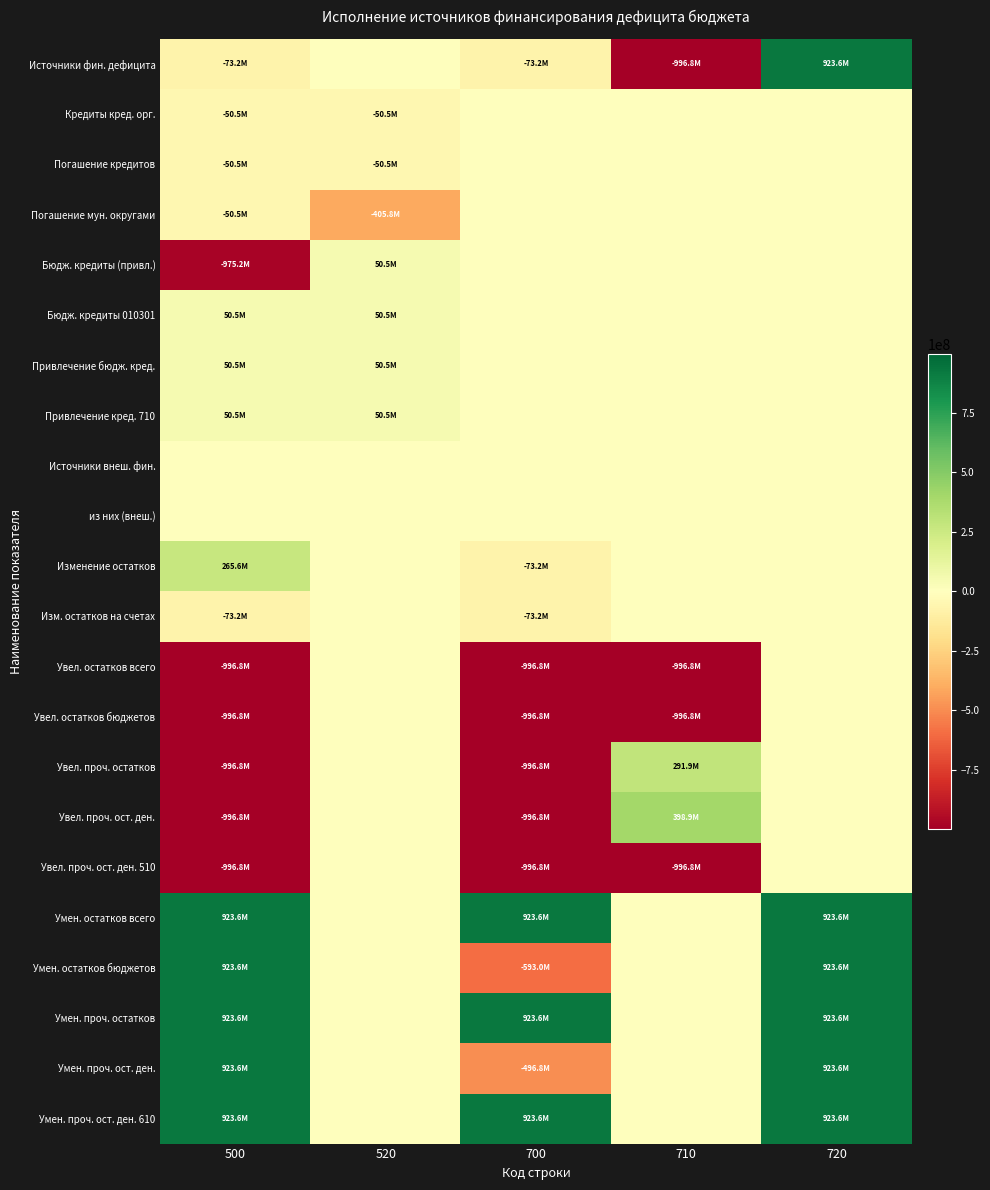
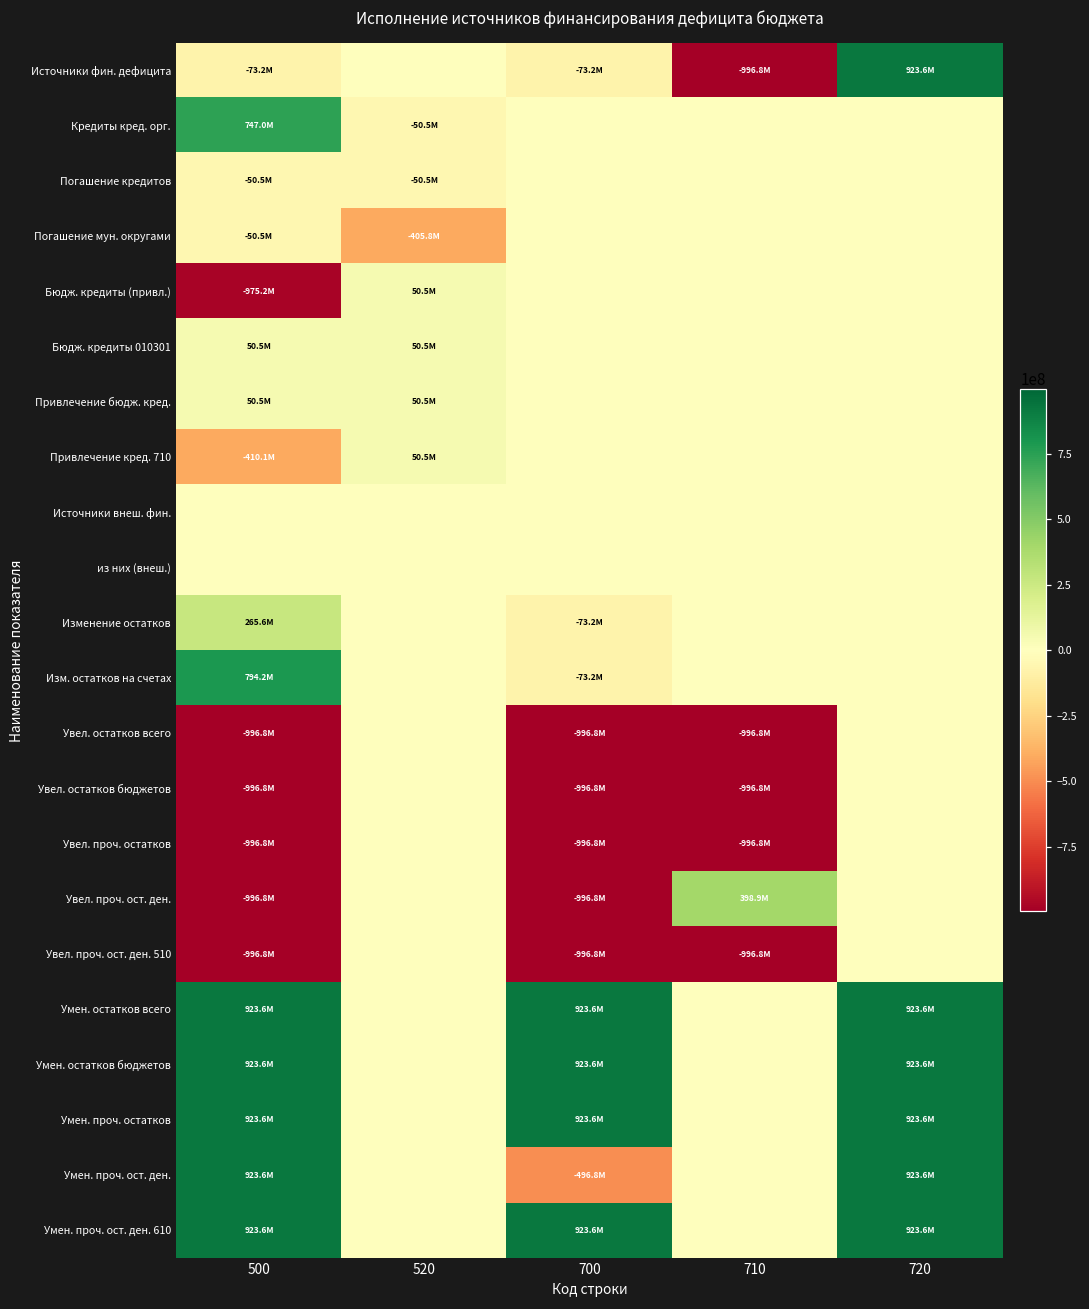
  {
    "Источники фин. дефицита": {
      "500": "-73.2M",
      "700": "-73.2M",
      "710": "-996.8M",
      "720": "923.6M"
    },
    "Кредиты кред. орг.": {
-     "500": "-50.5M",
+     "500": "747.0M",
      "520": "-50.5M"
    },
    "Погашение кредитов": {
      "500": "-50.5M",
      "520": "-50.5M"
    },
    "Погашение мун. округами": {
      "500": "-50.5M",
      "520": "-405.8M"
    },
    "Бюдж. кредиты (привл.)": {
      "500": "-975.2M",
      "520": "50.5M"
    },
    "Бюдж. кредиты 010301": {
      "500": "50.5M",
      "520": "50.5M"
    },
    "Привлечение бюдж. кред.": {
      "500": "50.5M",
      "520": "50.5M"
    },
    "Привлечение кред. 710": {
-     "500": "50.5M",
+     "500": "-410.1M",
      "520": "50.5M"
    },
    "Изменение остатков": {
      "500": "265.6M",
      "700": "-73.2M"
    },
    "Изм. остатков на счетах": {
-     "500": "-73.2M",
+     "500": "794.2M",
      "700": "-73.2M"
    },
    "Увел. остатков всего": {
      "500": "-996.8M",
      "700": "-996.8M",
      "710": "-996.8M"
    },
    "Увел. остатков бюджетов": {
      "500": "-996.8M",
      "700": "-996.8M",
      "710": "-996.8M"
    },
    "Увел. проч. остатков": {
      "500": "-996.8M",
      "700": "-996.8M",
-     "710": "291.9M"
+     "710": "-996.8M"
    },
    "Увел. проч. ост. ден.": {
      "500": "-996.8M",
      "700": "-996.8M",
      "710": "398.9M"
    },
    "Увел. проч. ост. ден. 510": {
      "500": "-996.8M",
      "700": "-996.8M",
      "710": "-996.8M"
    },
    "Умен. остатков всего": {
      "500": "923.6M",
      "700": "923.6M",
      "720": "923.6M"
    },
    "Умен. остатков бюджетов": {
      "500": "923.6M",
-     "700": "-593.0M",
+     "700": "923.6M",
      "720": "923.6M"
    },
    "Умен. проч. остатков": {
      "500": "923.6M",
      "700": "923.6M",
      "720": "923.6M"
    },
    "Умен. проч. ост. ден.": {
      "500": "923.6M",
      "700": "-496.8M",
      "720": "923.6M"
    },
    "Умен. проч. ост. ден. 610": {
      "500": "923.6M",
      "700": "923.6M",
      "720": "923.6M"
    }
  }
